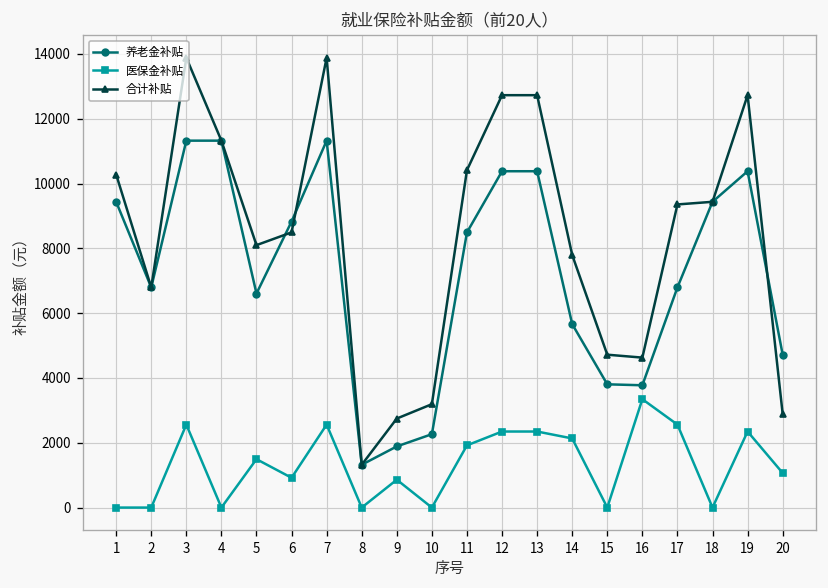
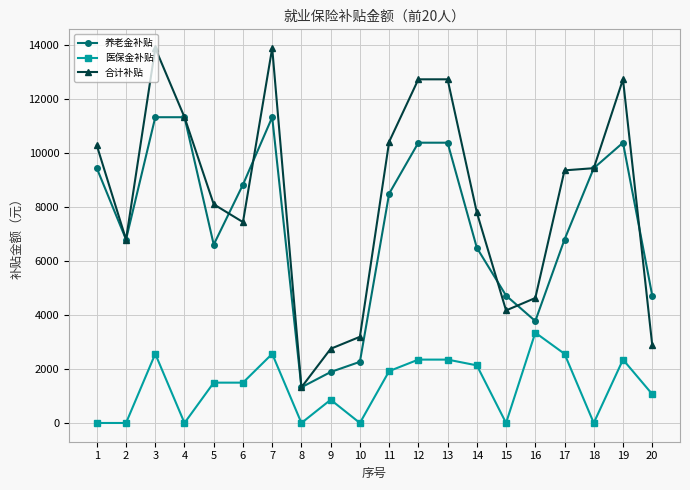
  {
    "养老金补贴": {
      "1": 9400,
      "3": 11300,
      "5": 6600,
      "6": 8800,
      "7": 11300,
      "9": 1900,
      "10": 2300,
      "11": 8500,
      "12": 10400,
      "13": 10400,
-     "14": 5700,
-     "15": 3800,
+     "14": 6500,
+     "15": 4700,
      "16": 3800,
      "17": 6800,
      "19": 10400,
      "20": 4700
    },
    "医保金补贴": {
      "1": 0,
      "2": 0,
      "3": 2600,
      "4": 0,
      "5": 1500,
-     "6": 900,
+     "6": 1500,
      "7": 2600,
      "8": 0,
      "9": 900,
      "10": 0,
      "11": 1900,
      "12": 2300,
      "13": 2300,
      "14": 2100,
      "15": 0,
      "16": 3300,
      "17": 2600,
      "18": 0,
      "19": 2300,
      "20": 1100
    },
    "合计补贴": {
      "1": 10300,
      "5": 8100,
-     "6": 8500,
+     "6": 7400,
      "7": 13900,
      "9": 2700,
      "10": 3200,
      "11": 10400,
      "12": 12700,
      "13": 12700,
      "14": 7800,
-     "15": 4700,
+     "15": 4200,
      "16": 4600,
      "17": 9400,
      "19": 12700,
      "20": 2900
    }
  }
